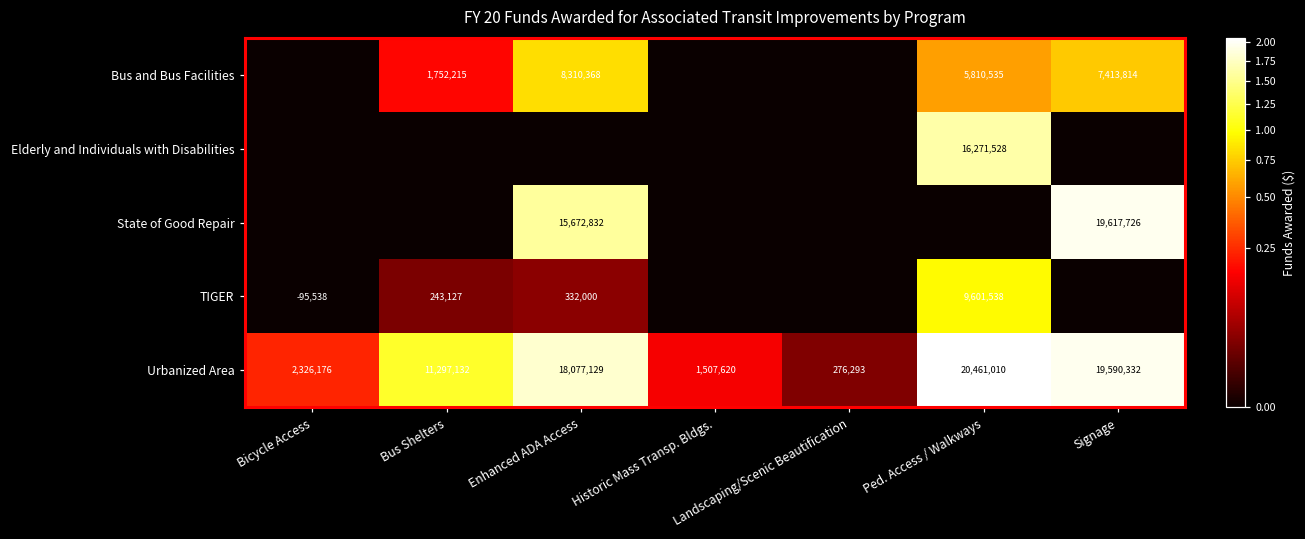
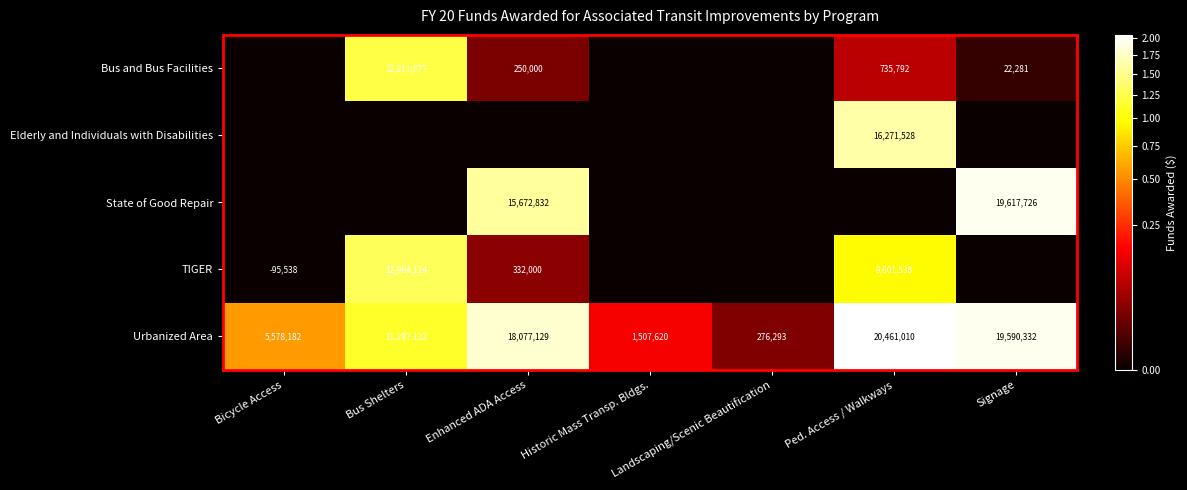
  {
    "Bus and Bus Facilities": {
-     "Bus Shelters": "1,752,215",
-     "Enhanced ADA Access": "8,310,368",
-     "Ped. Access / Walkways": "5,810,535",
-     "Signage": "7,413,814"
+     "Bus Shelters": "12,211,877",
+     "Enhanced ADA Access": "250,000",
+     "Ped. Access / Walkways": "735,792",
+     "Signage": "22,281"
    },
    "Elderly and Individuals with Disabilities": {
      "Ped. Access / Walkways": "16,271,528"
    },
    "State of Good Repair": {
      "Enhanced ADA Access": "15,672,832",
      "Signage": "19,617,726"
    },
    "TIGER": {
      "Bicycle Access": "-95,538",
-     "Bus Shelters": "243,127",
+     "Bus Shelters": "12,964,114",
      "Enhanced ADA Access": "332,000",
      "Ped. Access / Walkways": "9,601,538"
    },
    "Urbanized Area": {
-     "Bicycle Access": "2,326,176",
+     "Bicycle Access": "5,578,182",
      "Bus Shelters": "11,297,132",
      "Enhanced ADA Access": "18,077,129",
      "Historic Mass Transp. Bldgs.": "1,507,620",
      "Landscaping/Scenic Beautification": "276,293",
      "Ped. Access / Walkways": "20,461,010",
      "Signage": "19,590,332"
    }
  }
